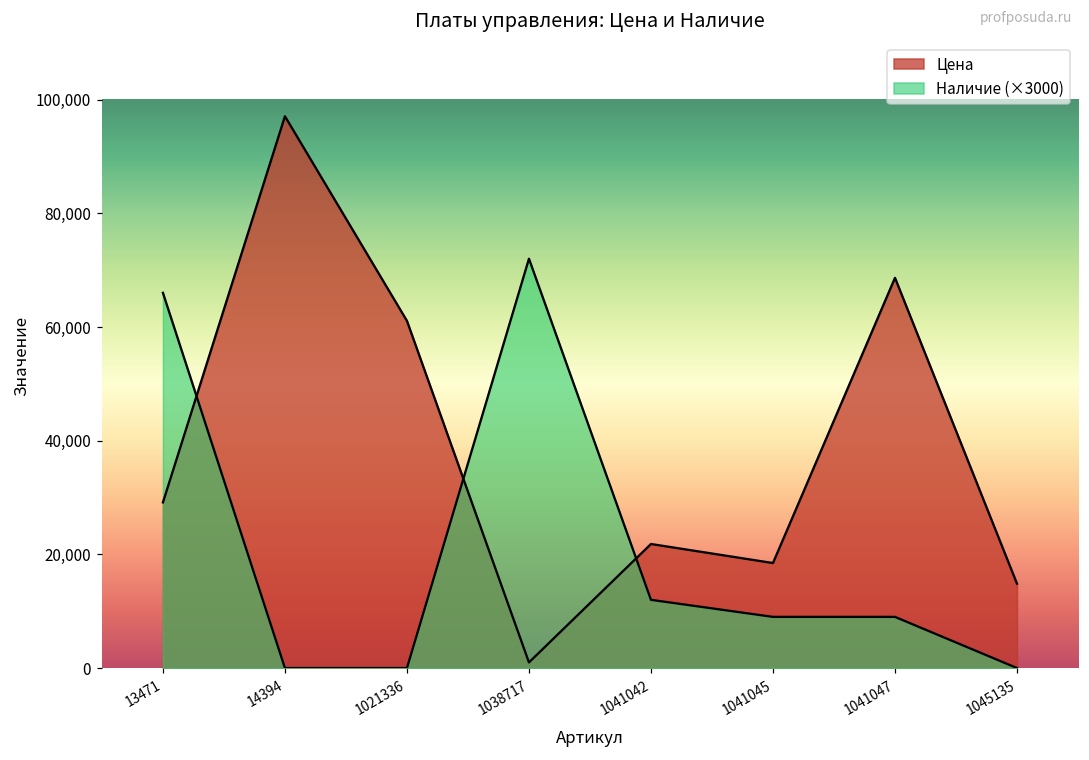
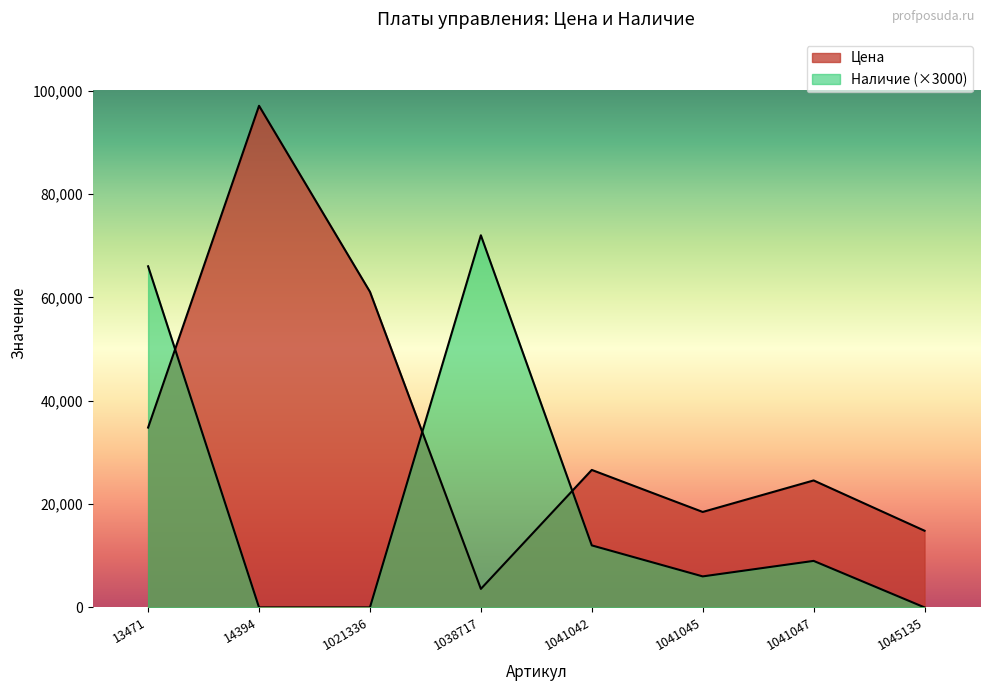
  {
    "Цена": {
-     "13471": "29,000",
+     "13471": "35,000",
      "14394": "97,000",
      "1021336": "61,000",
-     "1038717": "1,000",
-     "1041042": "22,000",
+     "1038717": "4,000",
+     "1041042": "27,000",
      "1041045": "18,000",
-     "1041047": "69,000",
+     "1041047": "25,000",
      "1045135": "15,000"
    },
    "Наличие (×3000)": {
      "13471": "66,000",
      "14394": "0",
      "1021336": "0",
      "1038717": "72,000",
      "1041042": "12,000",
-     "1041045": "9,000",
+     "1041045": "6,000",
      "1041047": "9,000",
      "1045135": "0"
    }
  }
